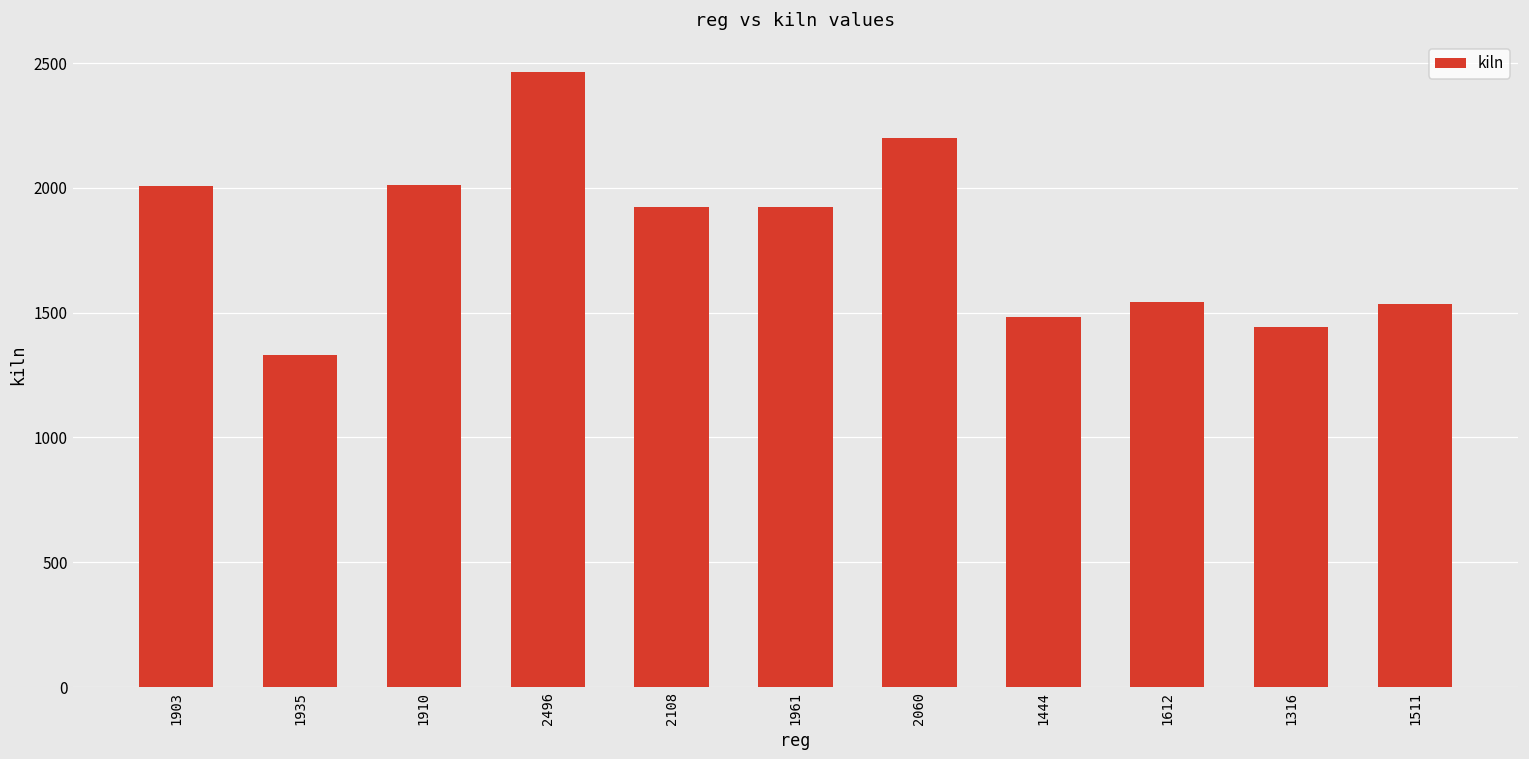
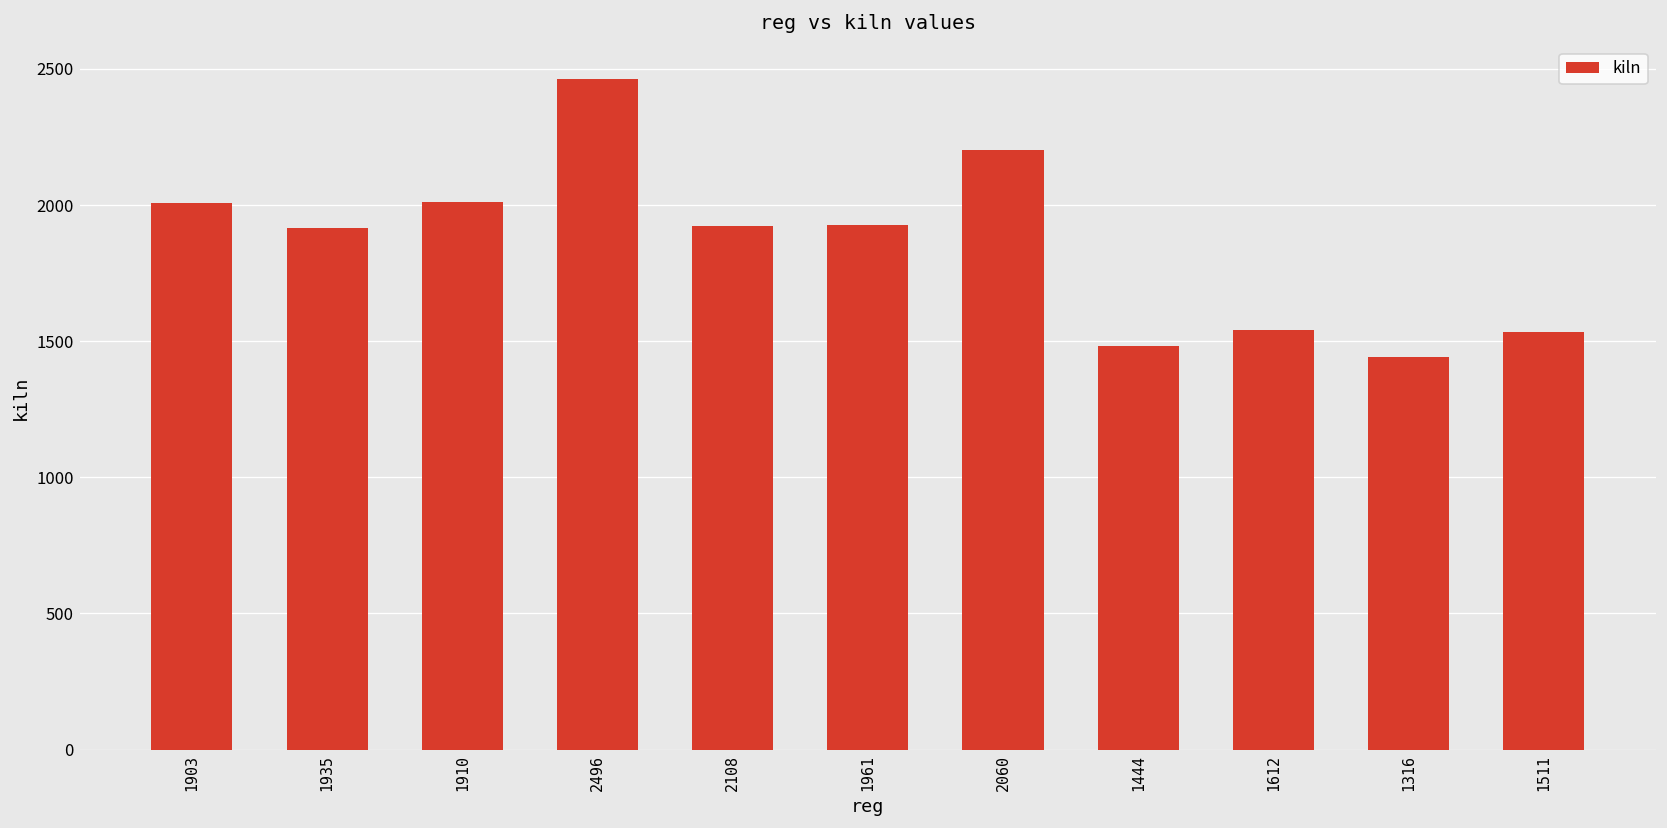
  {
    "1903": 2010,
-   "1935": 1330,
+   "1935": 1920,
    "1910": 2010,
    "2496": 2460,
    "2108": 1920,
    "1961": 1930,
    "2060": 2200,
    "1444": 1480,
    "1612": 1540,
    "1316": 1440,
    "1511": 1540
  }
